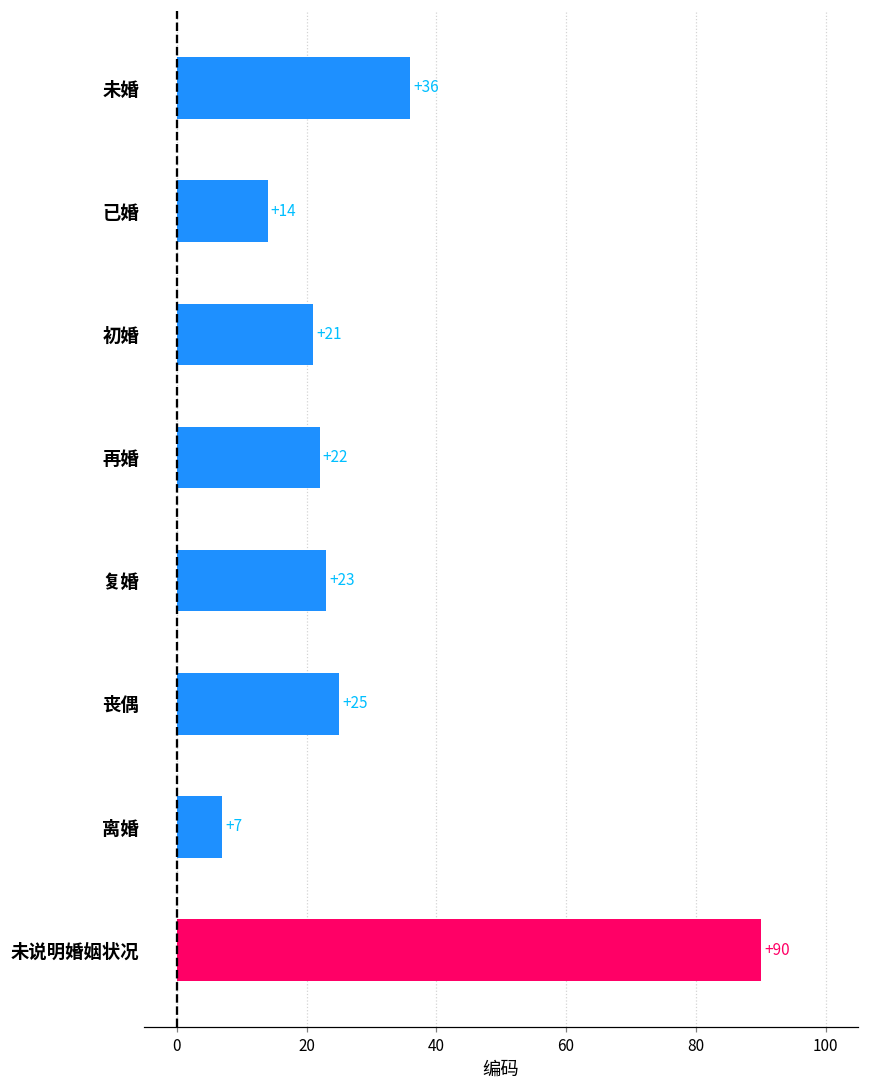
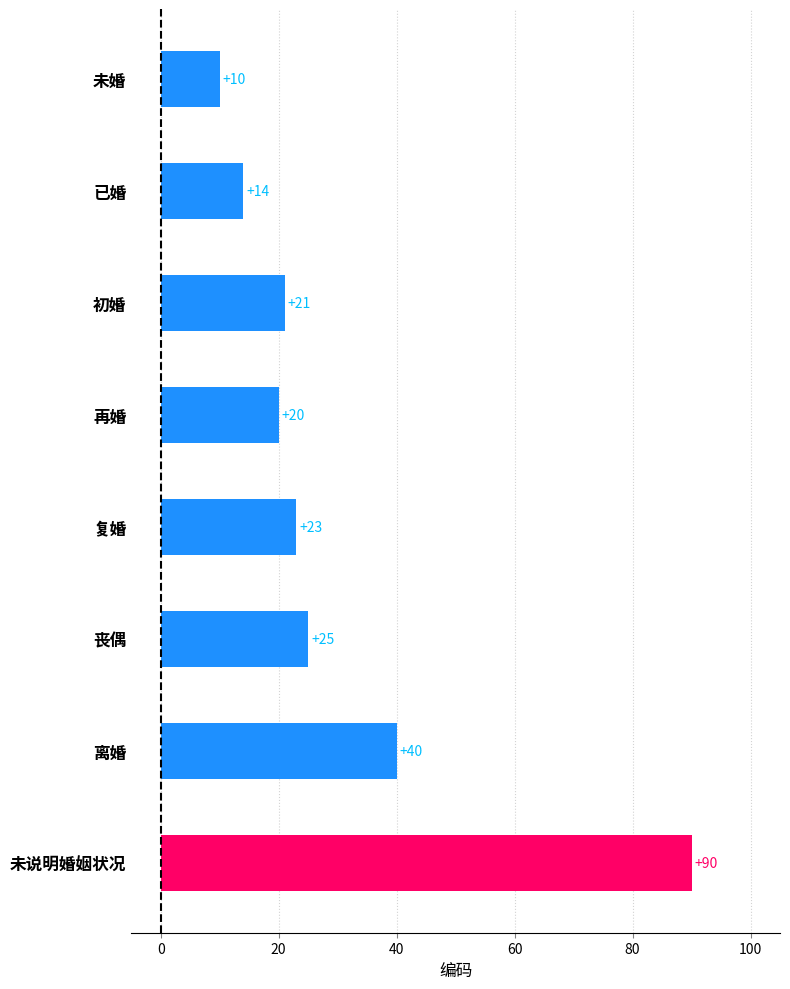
  {
-   "未婚": "+36",
+   "未婚": "+10",
    "已婚": "+14",
    "初婚": "+21",
-   "再婚": "+22",
+   "再婚": "+20",
    "复婚": "+23",
    "丧偶": "+25",
-   "离婚": "+7",
+   "离婚": "+40",
    "未说明婚姻状况": "+90"
  }
